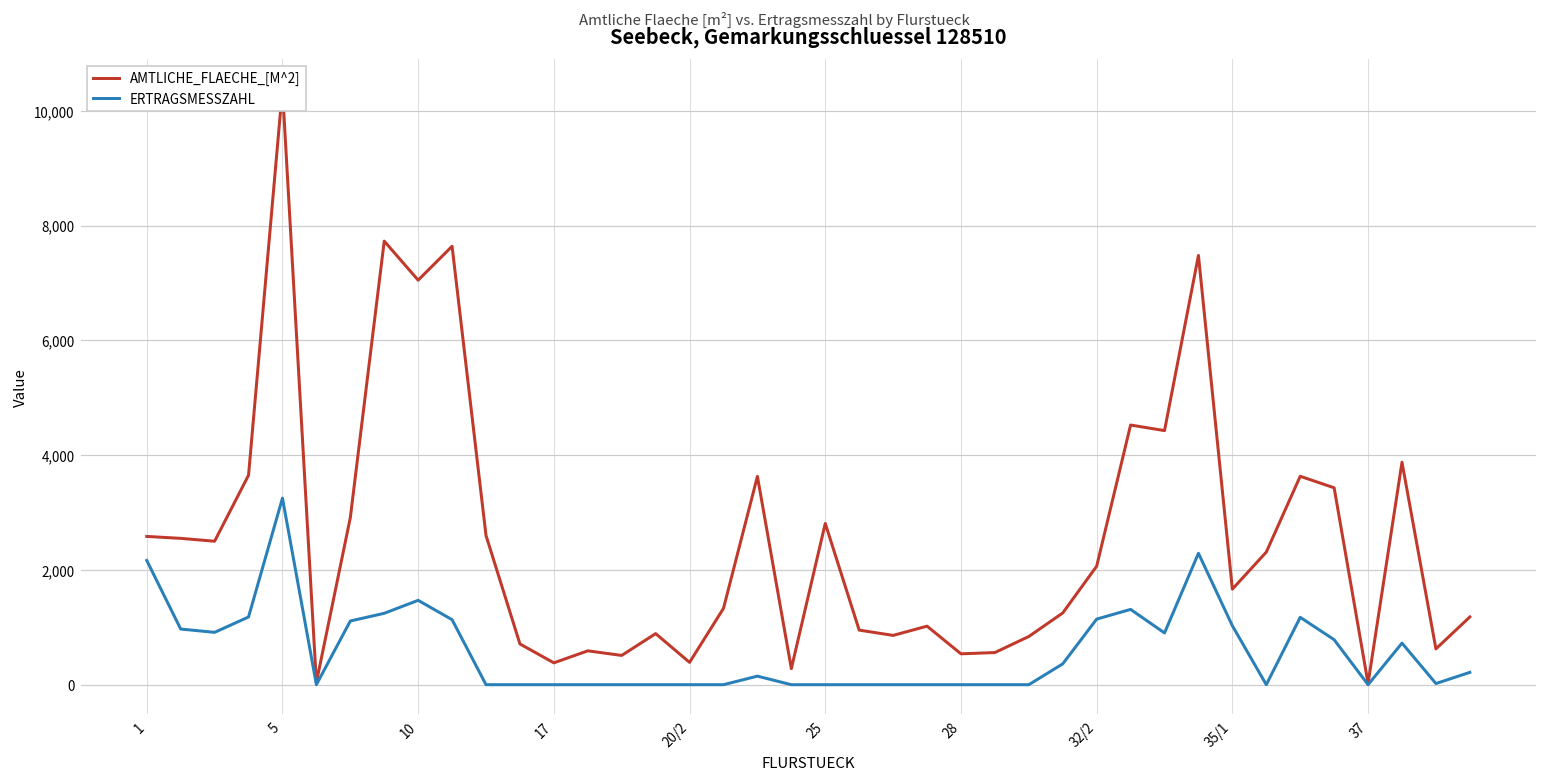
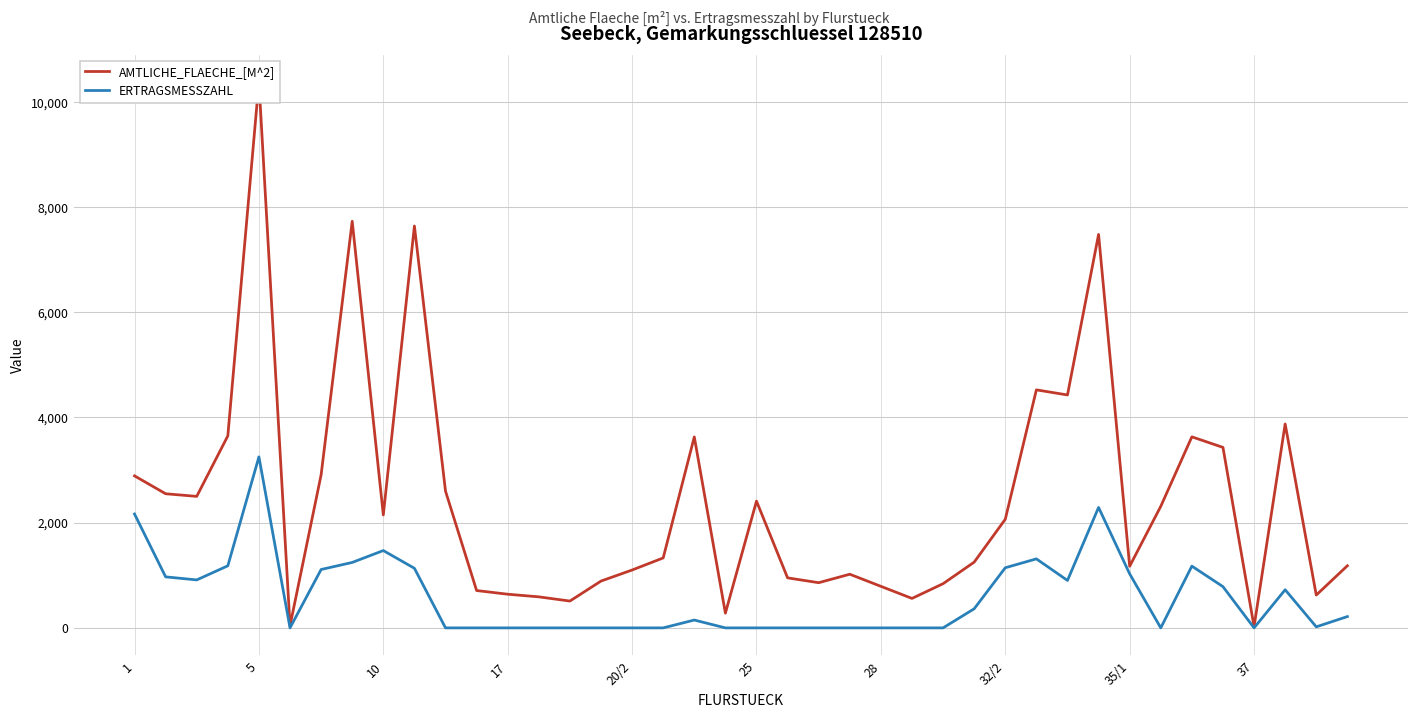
  {
    "AMTLICHE_FLAECHE_[M^2]": {
-     "1": "2,600",
-     "10": "7,100",
-     "17": "400",
-     "20/2": "400",
-     "25": "2,800",
-     "28": "500",
+     "1": "2,900",
+     "10": "2,100",
+     "17": "600",
+     "20/2": "1,100",
+     "25": "2,400",
+     "28": "800",
      "32/2": "2,100",
-     "35/1": "1,700"
+     "35/1": "1,200"
    },
    "ERTRAGSMESSZAHL": {
      "1": "2,200",
      "5": "3,300",
      "10": "1,500",
      "17": "0",
      "20/2": "0",
      "25": "0",
      "28": "0",
      "32/2": "1,100",
      "35/1": "1,000"
    }
  }
